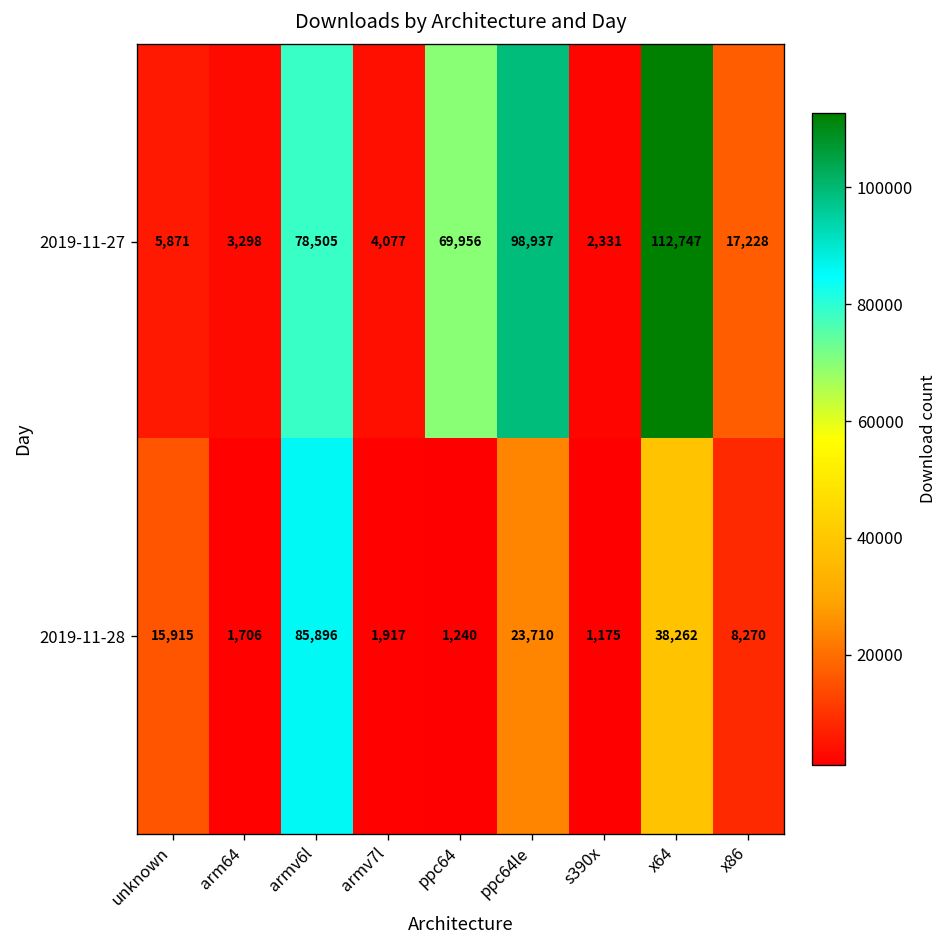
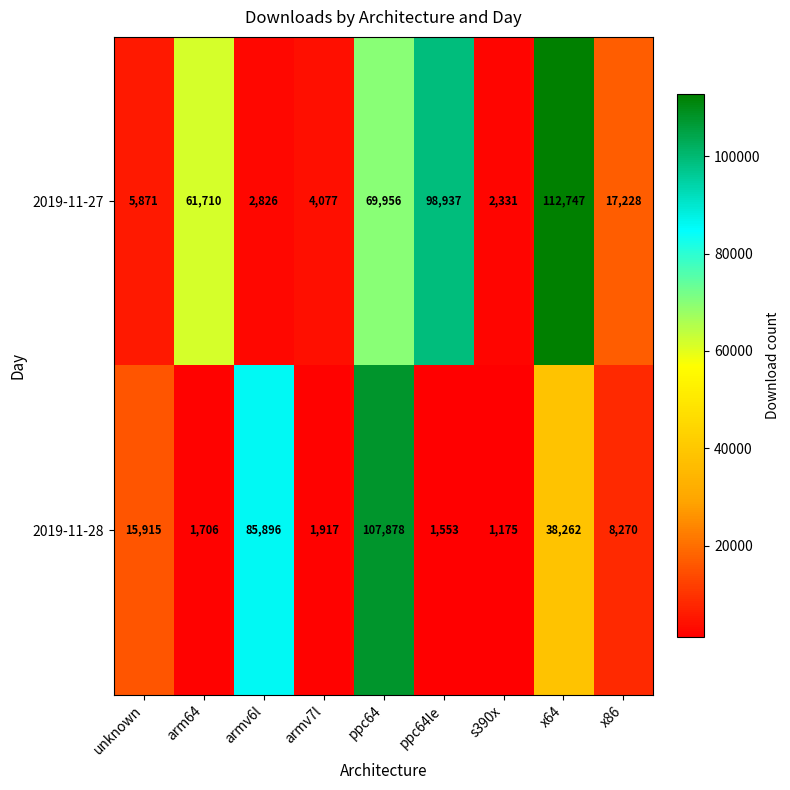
  {
    "2019-11-27": {
      "unknown": "5,871",
-     "arm64": "3,298",
-     "armv6l": "78,505",
+     "arm64": "61,710",
+     "armv6l": "2,826",
      "armv7l": "4,077",
      "ppc64": "69,956",
      "ppc64le": "98,937",
      "s390x": "2,331",
      "x64": "112,747",
      "x86": "17,228"
    },
    "2019-11-28": {
      "unknown": "15,915",
      "arm64": "1,706",
      "armv6l": "85,896",
      "armv7l": "1,917",
-     "ppc64": "1,240",
-     "ppc64le": "23,710",
+     "ppc64": "107,878",
+     "ppc64le": "1,553",
      "s390x": "1,175",
      "x64": "38,262",
      "x86": "8,270"
    }
  }
